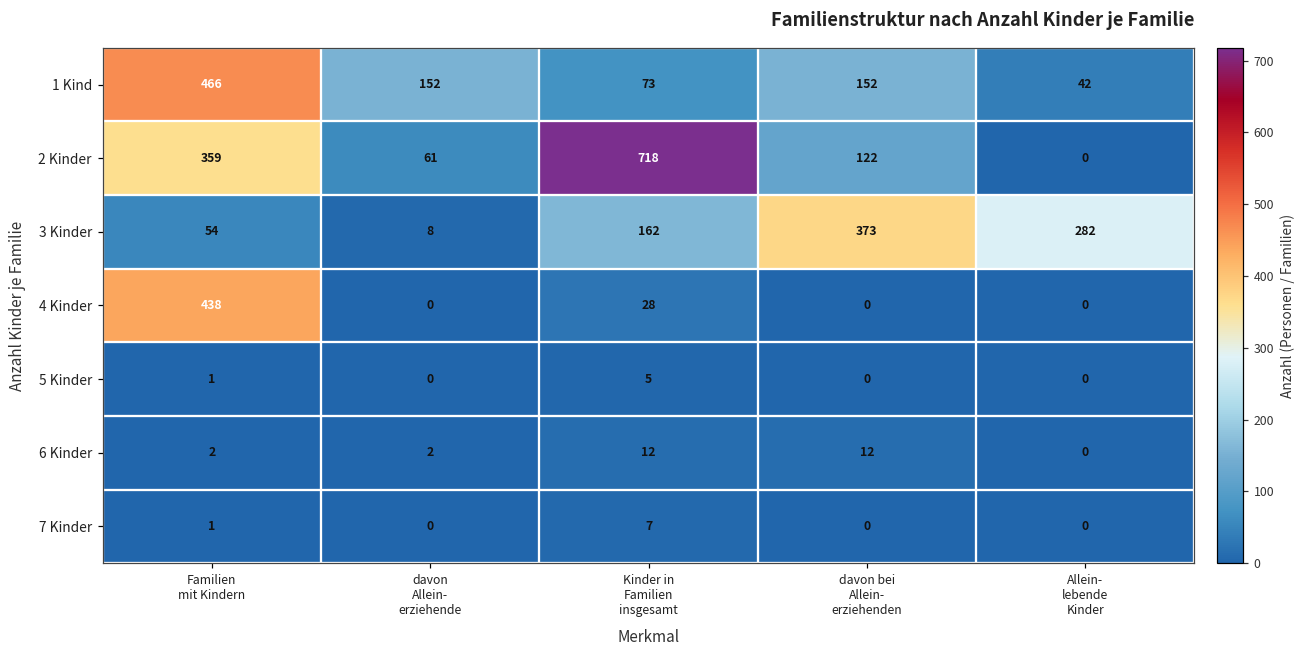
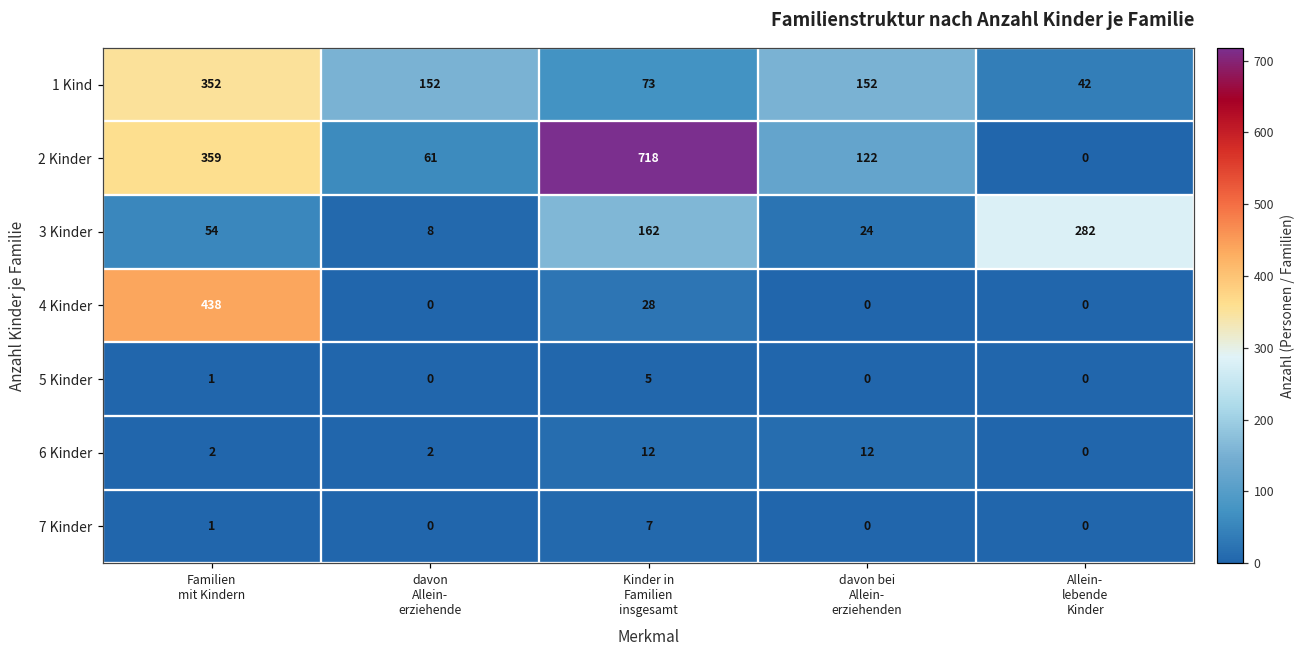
  {
    "1 Kind": {
-     "Familien mit Kindern": 466,
+     "Familien mit Kindern": 352,
      "davon Allein- erziehende": 152,
      "Kinder in Familien insgesamt": 73,
      "davon bei Allein- erziehenden": 152,
      "Allein- lebende Kinder": 42
    },
    "2 Kinder": {
      "Familien mit Kindern": 359,
      "davon Allein- erziehende": 61,
      "Kinder in Familien insgesamt": 718,
      "davon bei Allein- erziehenden": 122,
      "Allein- lebende Kinder": 0
    },
    "3 Kinder": {
      "Familien mit Kindern": 54,
      "davon Allein- erziehende": 8,
      "Kinder in Familien insgesamt": 162,
-     "davon bei Allein- erziehenden": 373,
+     "davon bei Allein- erziehenden": 24,
      "Allein- lebende Kinder": 282
    },
    "4 Kinder": {
      "Familien mit Kindern": 438,
      "davon Allein- erziehende": 0,
      "Kinder in Familien insgesamt": 28,
      "davon bei Allein- erziehenden": 0,
      "Allein- lebende Kinder": 0
    },
    "5 Kinder": {
      "Familien mit Kindern": 1,
      "davon Allein- erziehende": 0,
      "Kinder in Familien insgesamt": 5,
      "davon bei Allein- erziehenden": 0,
      "Allein- lebende Kinder": 0
    },
    "6 Kinder": {
      "Familien mit Kindern": 2,
      "davon Allein- erziehende": 2,
      "Kinder in Familien insgesamt": 12,
      "davon bei Allein- erziehenden": 12,
      "Allein- lebende Kinder": 0
    },
    "7 Kinder": {
      "Familien mit Kindern": 1,
      "davon Allein- erziehende": 0,
      "Kinder in Familien insgesamt": 7,
      "davon bei Allein- erziehenden": 0,
      "Allein- lebende Kinder": 0
    }
  }
